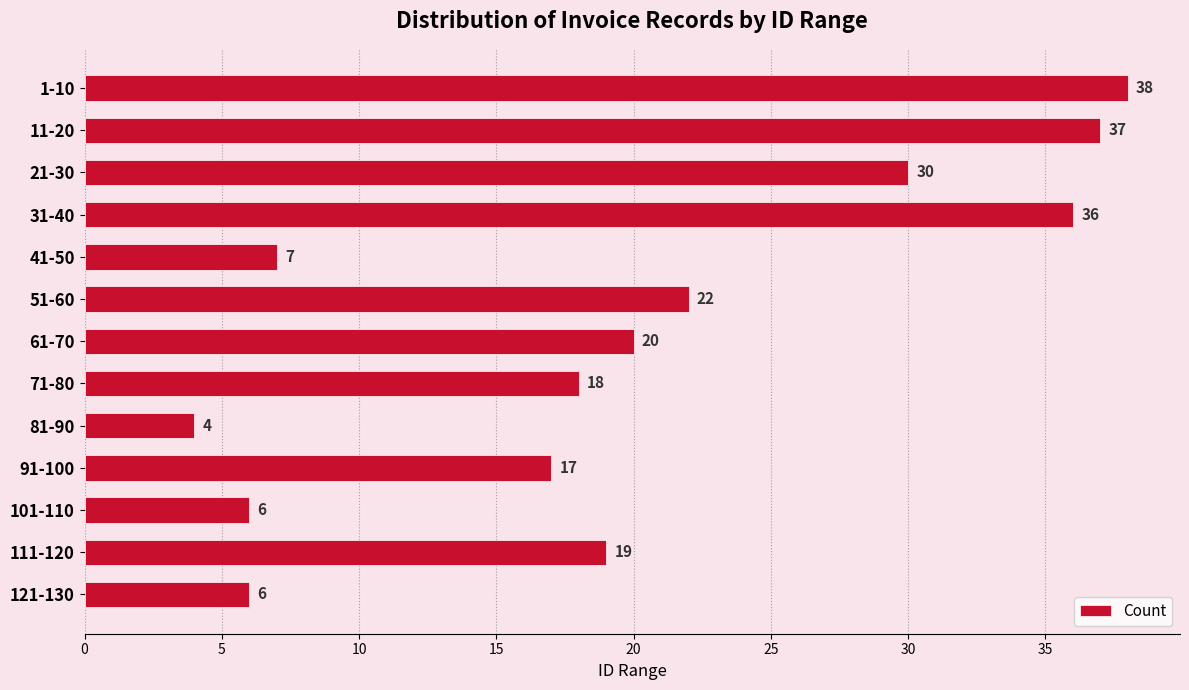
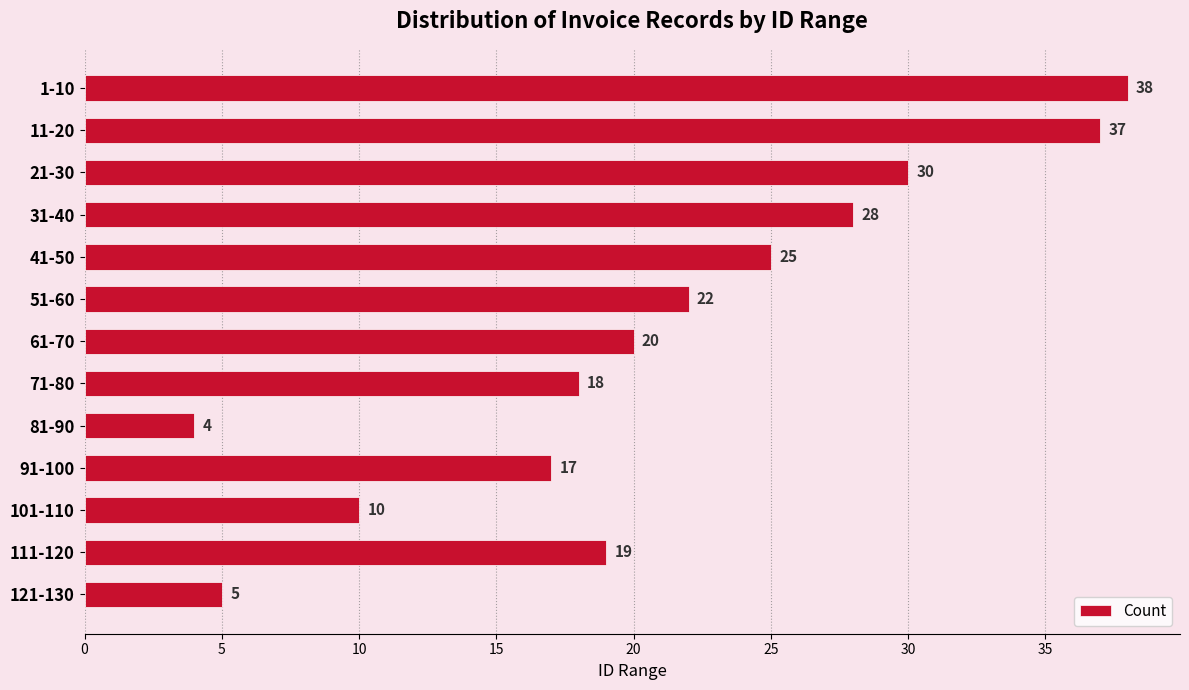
  {
    "1-10": 38,
    "11-20": 37,
    "21-30": 30,
-   "31-40": 36,
-   "41-50": 7,
+   "31-40": 28,
+   "41-50": 25,
    "51-60": 22,
    "61-70": 20,
    "71-80": 18,
    "81-90": 4,
    "91-100": 17,
-   "101-110": 6,
+   "101-110": 10,
    "111-120": 19,
-   "121-130": 6
+   "121-130": 5
  }
